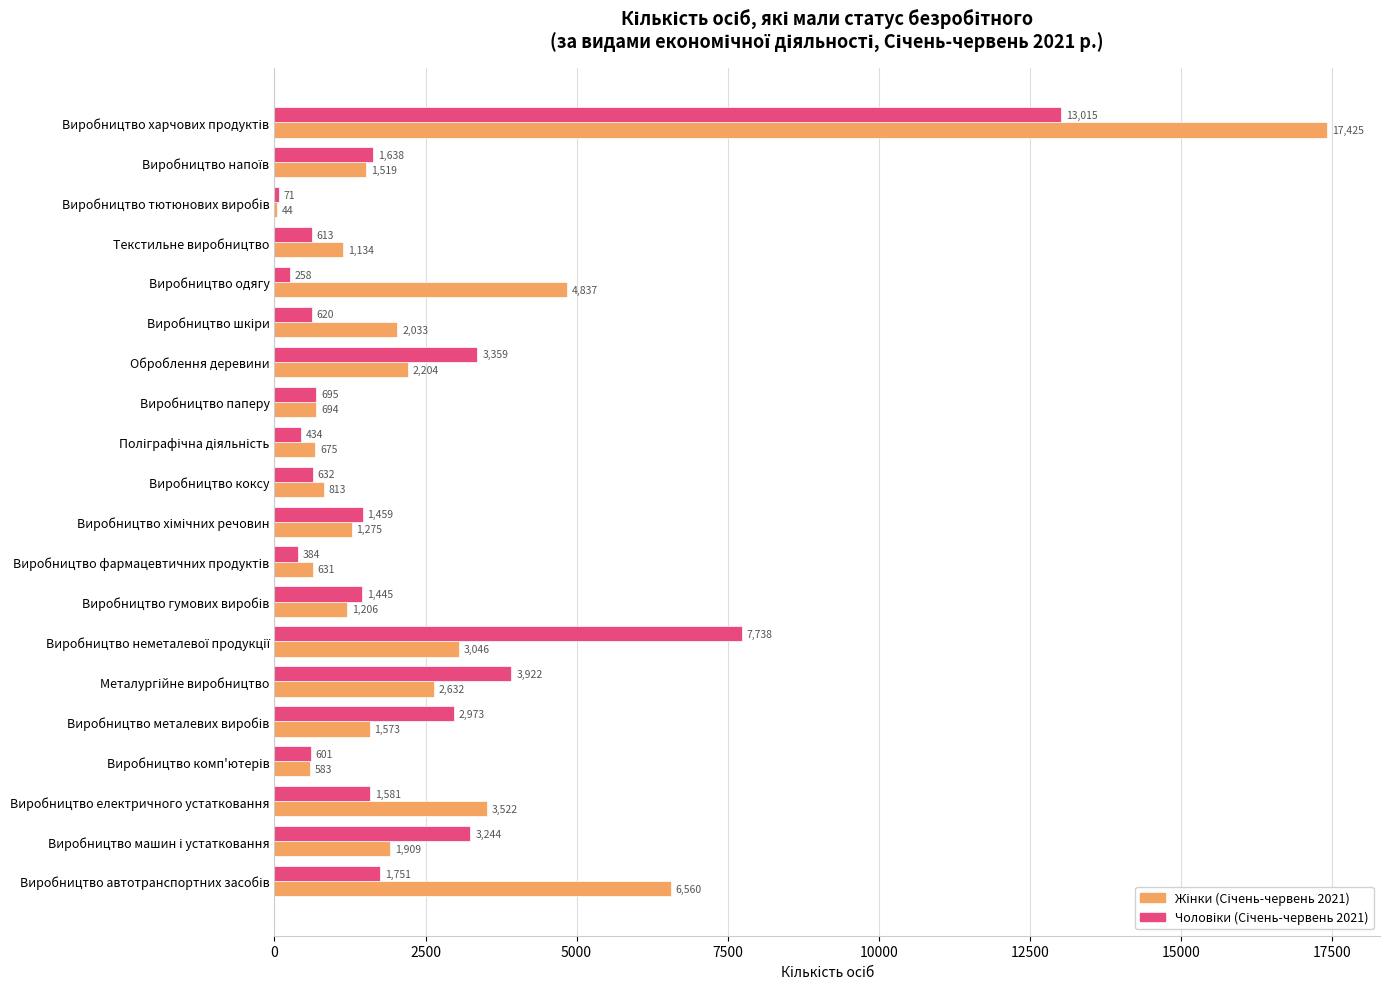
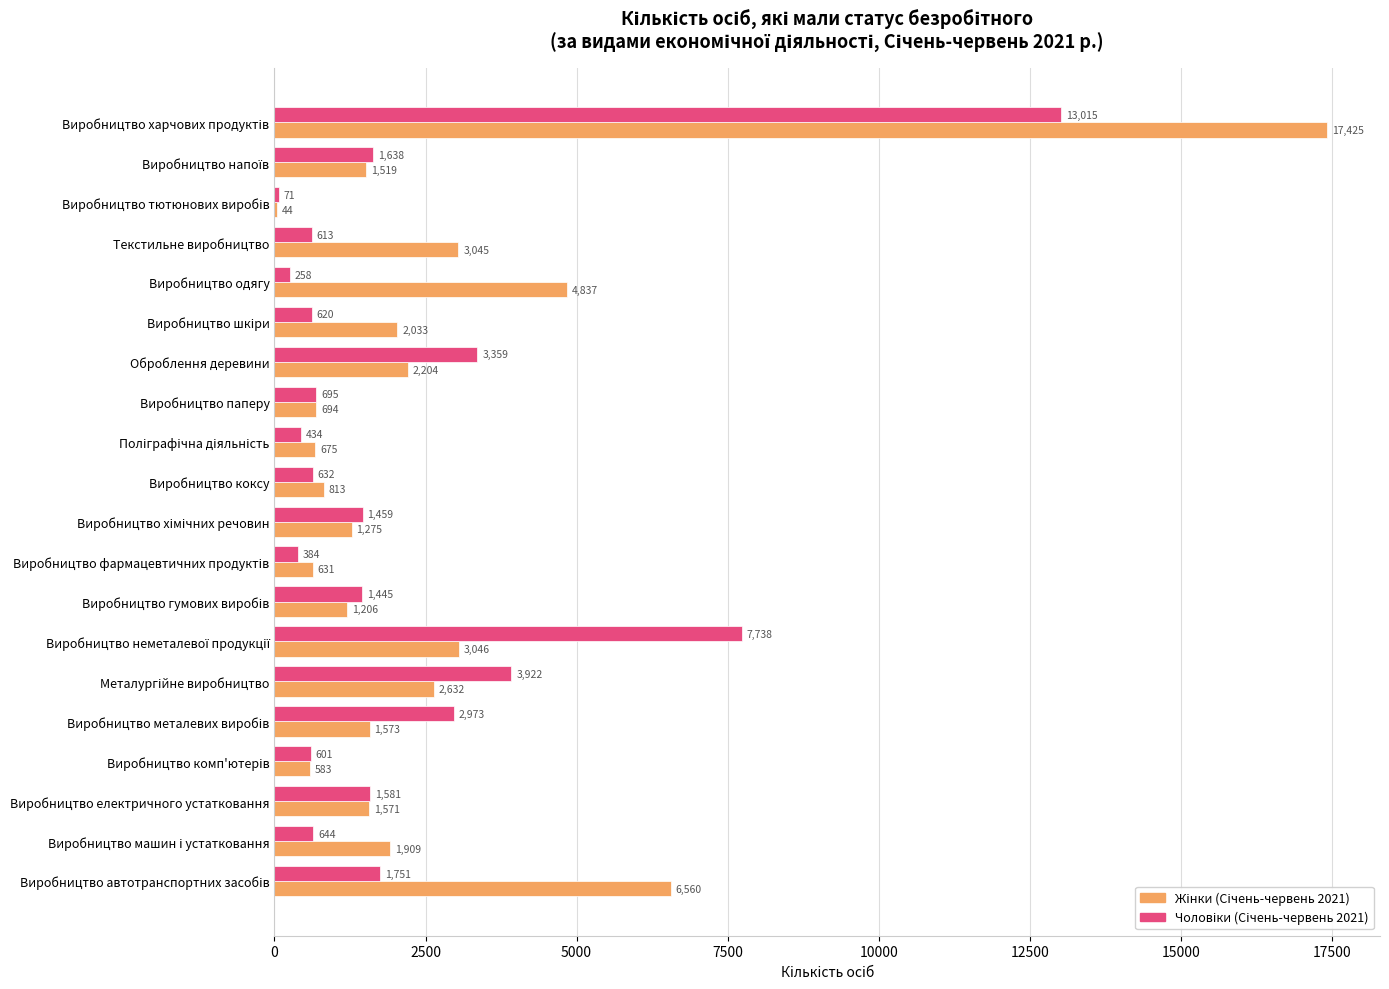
  {
    "Жінки (Січень-червень 2021)": {
      "Виробництво харчових продуктів": "17,425",
      "Виробництво напоїв": "1,519",
      "Виробництво тютюнових виробів": "44",
-     "Текстильне виробництво": "1,134",
+     "Текстильне виробництво": "3,045",
      "Виробництво одягу": "4,837",
      "Виробництво шкіри": "2,033",
      "Оброблення деревини": "2,204",
      "Виробництво паперу": "694",
      "Поліграфічна діяльність": "675",
      "Виробництво коксу": "813",
      "Виробництво хімічних речовин": "1,275",
      "Виробництво фармацевтичних продуктів": "631",
      "Виробництво гумових виробів": "1,206",
      "Виробництво неметалевої продукції": "3,046",
      "Металургійне виробництво": "2,632",
      "Виробництво металевих виробів": "1,573",
      "Виробництво комп'ютерів": "583",
-     "Виробництво електричного устатковання": "3,522",
+     "Виробництво електричного устатковання": "1,571",
      "Виробництво машин і устатковання": "1,909",
      "Виробництво автотранспортних засобів": "6,560"
    },
    "Чоловіки (Січень-червень 2021)": {
      "Виробництво харчових продуктів": "13,015",
      "Виробництво напоїв": "1,638",
      "Виробництво тютюнових виробів": "71",
      "Текстильне виробництво": "613",
      "Виробництво одягу": "258",
      "Виробництво шкіри": "620",
      "Оброблення деревини": "3,359",
      "Виробництво паперу": "695",
      "Поліграфічна діяльність": "434",
      "Виробництво коксу": "632",
      "Виробництво хімічних речовин": "1,459",
      "Виробництво фармацевтичних продуктів": "384",
      "Виробництво гумових виробів": "1,445",
      "Виробництво неметалевої продукції": "7,738",
      "Металургійне виробництво": "3,922",
      "Виробництво металевих виробів": "2,973",
      "Виробництво комп'ютерів": "601",
      "Виробництво електричного устатковання": "1,581",
-     "Виробництво машин і устатковання": "3,244",
+     "Виробництво машин і устатковання": "644",
      "Виробництво автотранспортних засобів": "1,751"
    }
  }
